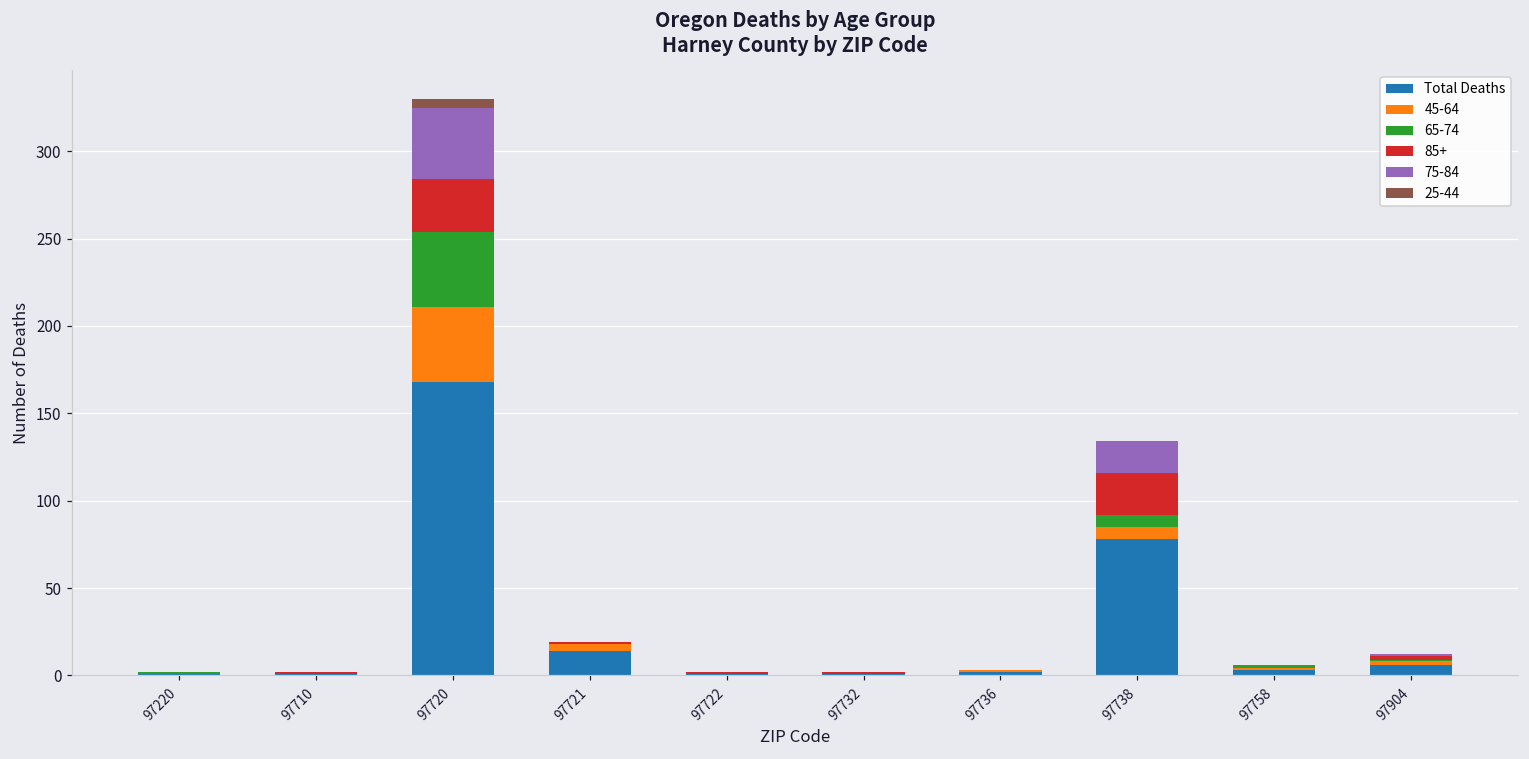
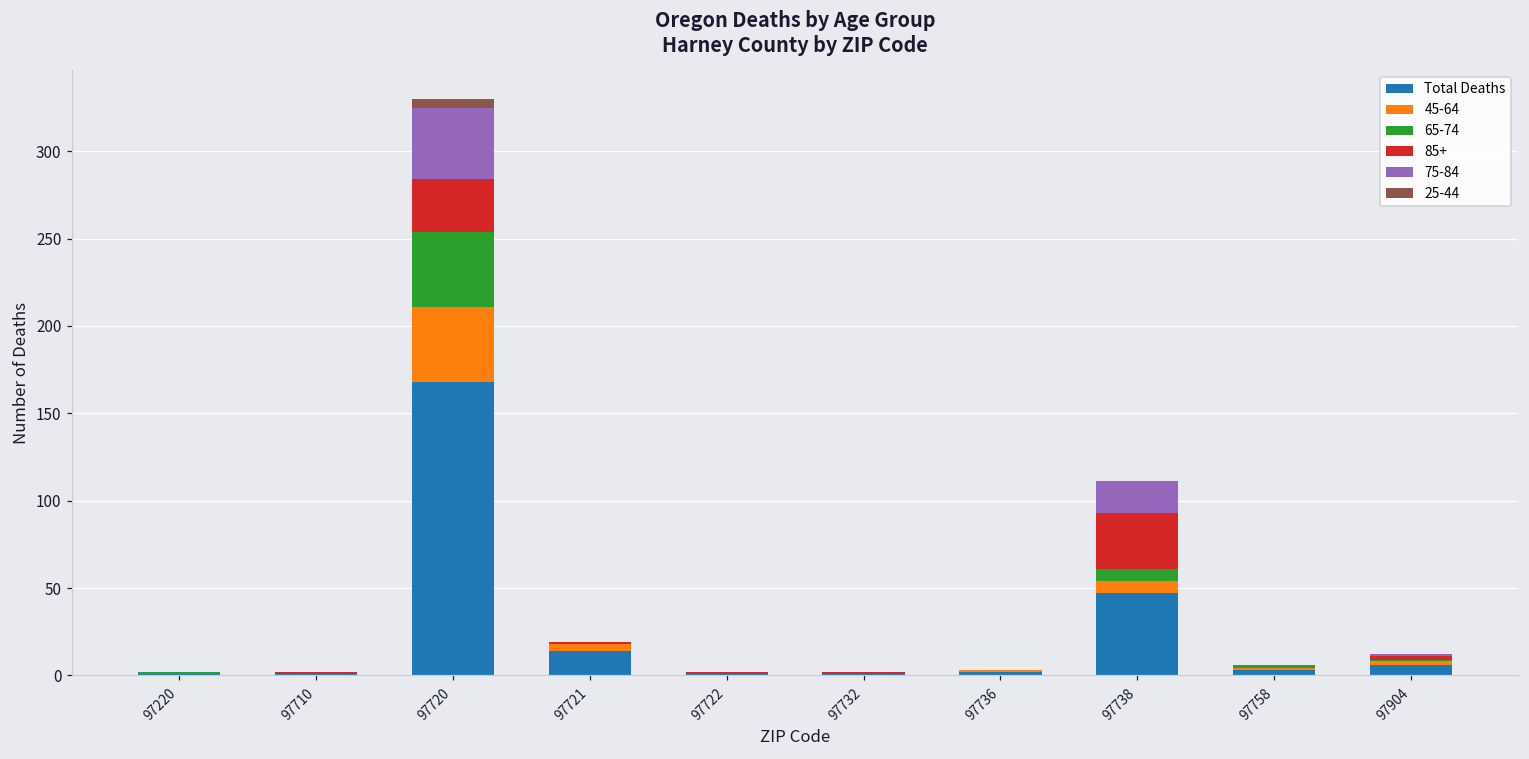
  {
    "Total Deaths": {
      "97720": 168,
      "97721": 14,
      "97736": 2,
-     "97738": 78,
+     "97738": 47,
      "97758": 3,
      "97904": 6
    },
    "45-64": {
      "97220": 0,
      "97710": 0,
      "97720": 43,
      "97721": 4,
      "97722": 0,
      "97732": 0,
      "97738": 7,
      "97904": 2
    },
    "65-74": {
      "97710": 0,
      "97720": 43,
      "97721": 0,
      "97722": 0,
      "97732": 0,
      "97736": 0,
      "97738": 7,
      "97758": 2
    },
    "85+": {
      "97220": 0,
      "97720": 30,
      "97736": 0,
-     "97738": 24,
+     "97738": 32,
      "97758": 0,
      "97904": 2
    },
    "75-84": {
      "97220": 0,
      "97710": 0,
      "97720": 41,
      "97721": 0,
      "97722": 0,
      "97732": 0,
      "97736": 0,
      "97738": 18,
      "97758": 0
    },
    "25-44": {
      "97220": 0,
      "97710": 0,
      "97720": 5,
      "97721": 0,
      "97722": 0,
      "97732": 0,
      "97736": 0,
      "97738": 0,
      "97758": 0,
      "97904": 0
    }
  }
